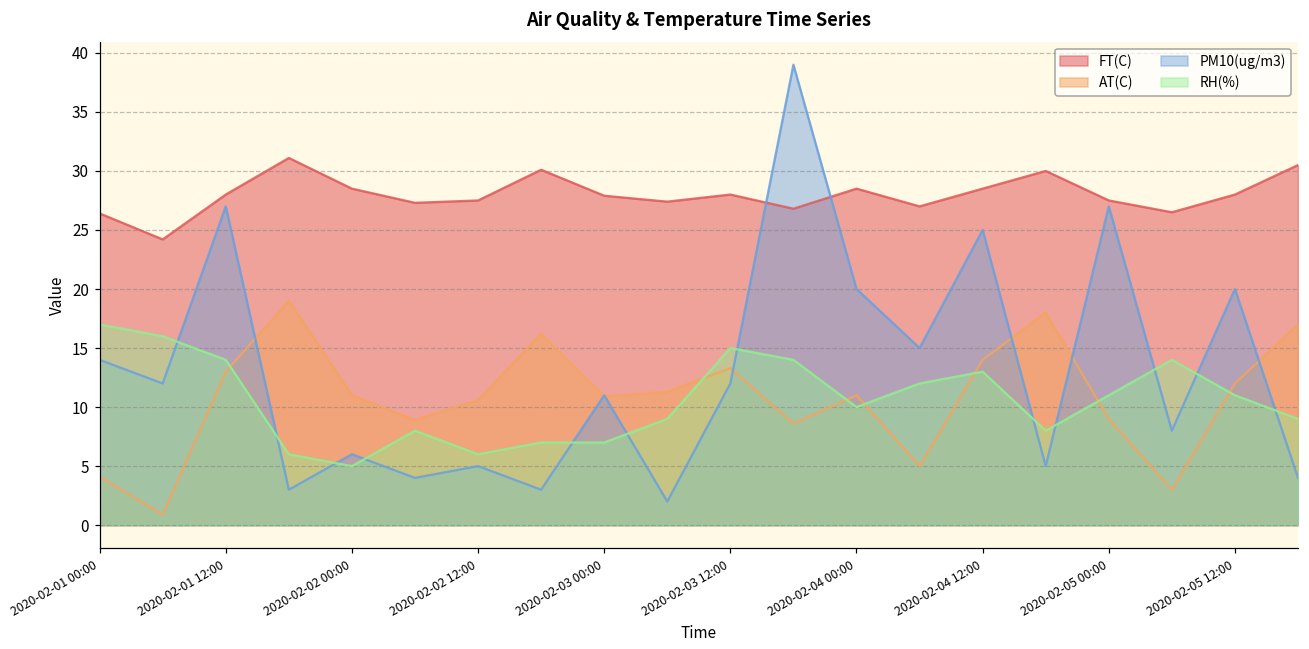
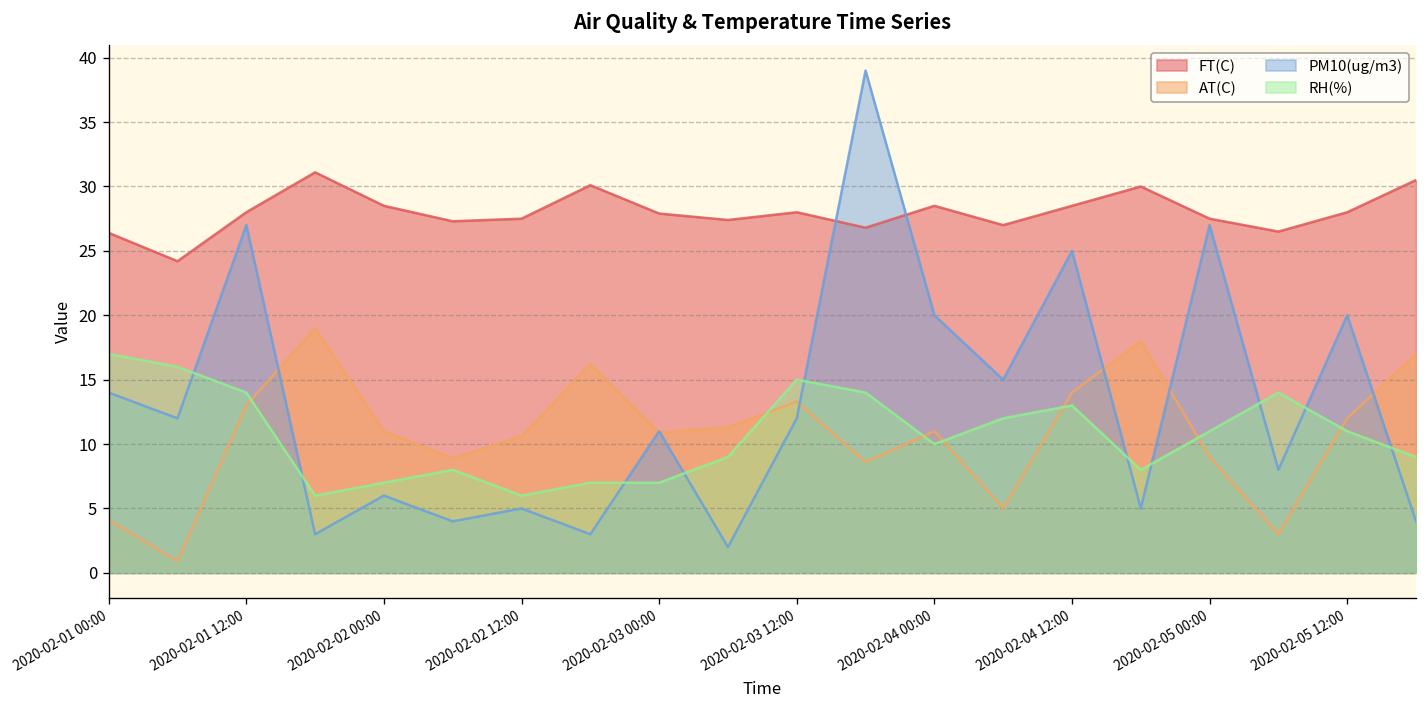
  {
    "FT(C)": {
      "2020-02-01 00:00": 26.4,
      "2020-02-01 12:00": 28,
      "2020-02-02 00:00": 28.5,
      "2020-02-02 12:00": 27.5,
      "2020-02-03 00:00": 28,
      "2020-02-03 12:00": 28,
      "2020-02-04 00:00": 28.5,
      "2020-02-04 12:00": 28.5,
      "2020-02-05 00:00": 27.5,
      "2020-02-05 12:00": 28
    },
    "AT(C)": {
      "2020-02-01 00:00": 4,
      "2020-02-01 12:00": 13,
      "2020-02-02 00:00": 11,
      "2020-02-02 12:00": 10.6,
      "2020-02-03 12:00": 13.3,
      "2020-02-04 00:00": 11,
      "2020-02-04 12:00": 14,
      "2020-02-05 00:00": 9,
      "2020-02-05 12:00": 12
    },
    "PM10(ug/m3)": {
      "2020-02-01 00:00": 14,
      "2020-02-01 12:00": 27,
      "2020-02-02 00:00": 6,
      "2020-02-02 12:00": 5,
      "2020-02-03 12:00": 12,
      "2020-02-04 00:00": 20,
      "2020-02-04 12:00": 25,
      "2020-02-05 00:00": 27,
      "2020-02-05 12:00": 20
    },
    "RH(%)": {
      "2020-02-01 00:00": 17,
      "2020-02-01 12:00": 14,
-     "2020-02-02 00:00": 5,
+     "2020-02-02 00:00": 7,
      "2020-02-02 12:00": 6,
      "2020-02-03 00:00": 7,
      "2020-02-03 12:00": 15,
      "2020-02-04 00:00": 10,
      "2020-02-04 12:00": 13,
      "2020-02-05 00:00": 11,
      "2020-02-05 12:00": 11
    }
  }
